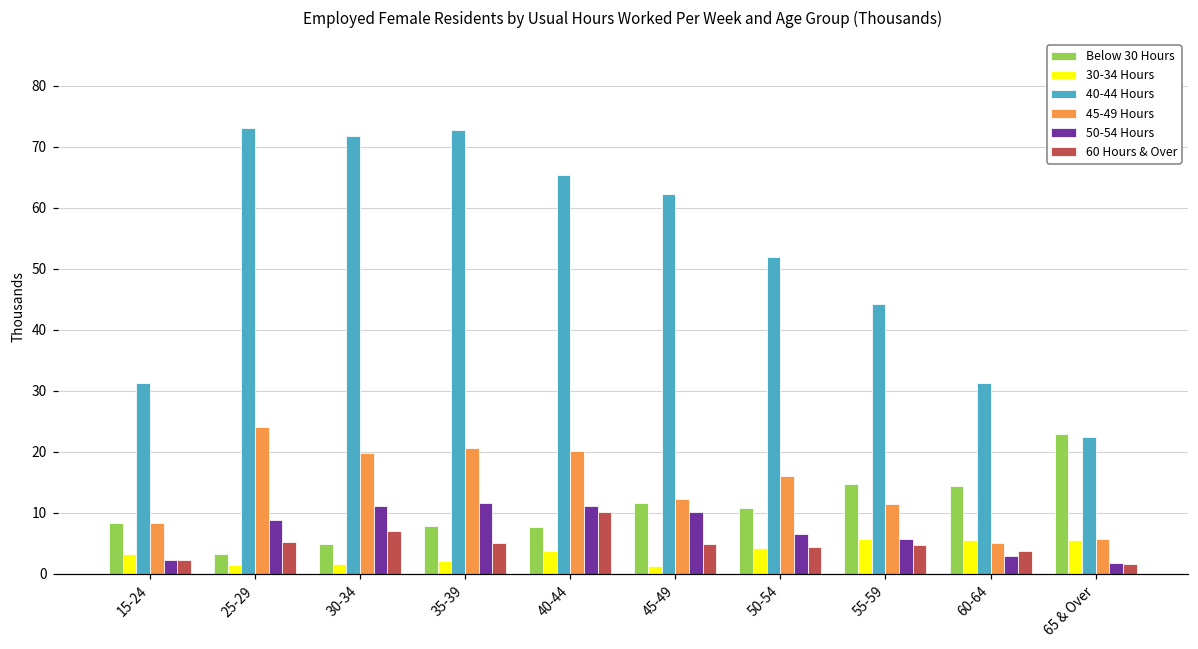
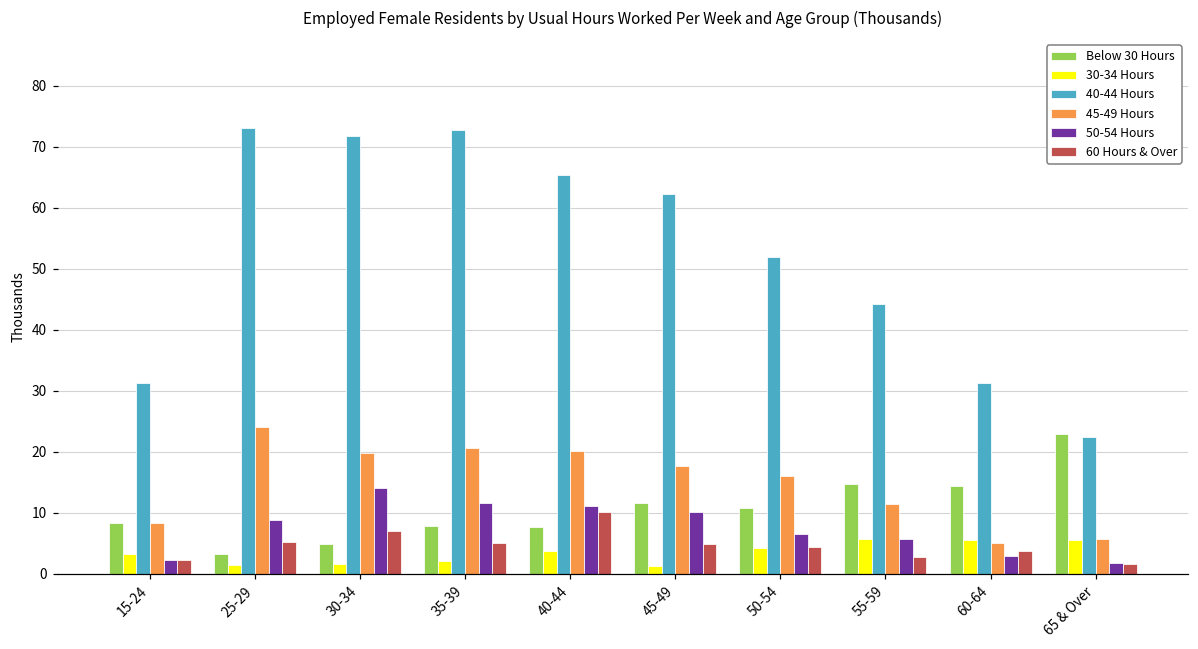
  {
    "Below 30 Hours": {
      "15-24": 8,
      "25-29": 3,
      "30-34": 5,
      "35-39": 8,
      "40-44": 8,
      "45-49": 12,
      "50-54": 11,
      "55-59": 15,
      "60-64": 14,
      "65 & Over": 23
    },
    "30-34 Hours": {
      "15-24": 3,
      "25-29": 1,
      "30-34": 2,
      "35-39": 2,
      "40-44": 4,
      "45-49": 1,
      "50-54": 4,
      "55-59": 6,
      "60-64": 6,
      "65 & Over": 6
    },
    "40-44 Hours": {
      "15-24": 31,
      "25-29": 73,
      "30-34": 72,
      "35-39": 73,
      "40-44": 65,
      "45-49": 62,
      "50-54": 52,
      "55-59": 44,
      "60-64": 31,
      "65 & Over": 23
    },
    "45-49 Hours": {
      "15-24": 8,
      "25-29": 24,
      "30-34": 20,
      "35-39": 21,
      "40-44": 20,
-     "45-49": 12,
+     "45-49": 18,
      "50-54": 16,
      "55-59": 11,
      "60-64": 5,
      "65 & Over": 6
    },
    "50-54 Hours": {
      "15-24": 2,
      "25-29": 9,
-     "30-34": 11,
+     "30-34": 14,
      "35-39": 12,
      "40-44": 11,
      "45-49": 10,
      "50-54": 7,
      "55-59": 6,
      "60-64": 3,
      "65 & Over": 2
    },
    "60 Hours & Over": {
      "15-24": 2,
      "25-29": 5,
      "30-34": 7,
      "35-39": 5,
      "40-44": 10,
      "45-49": 5,
      "50-54": 4,
-     "55-59": 5,
+     "55-59": 3,
      "60-64": 4,
      "65 & Over": 2
    }
  }
